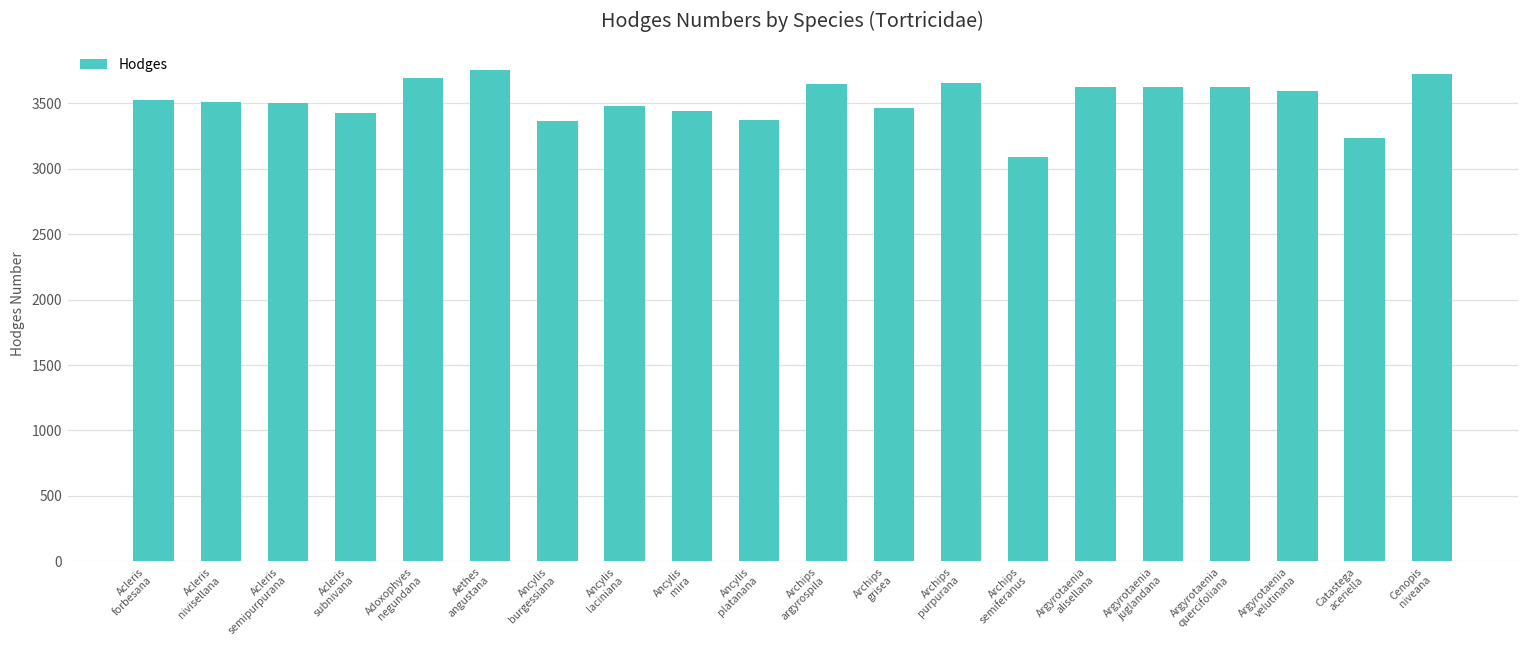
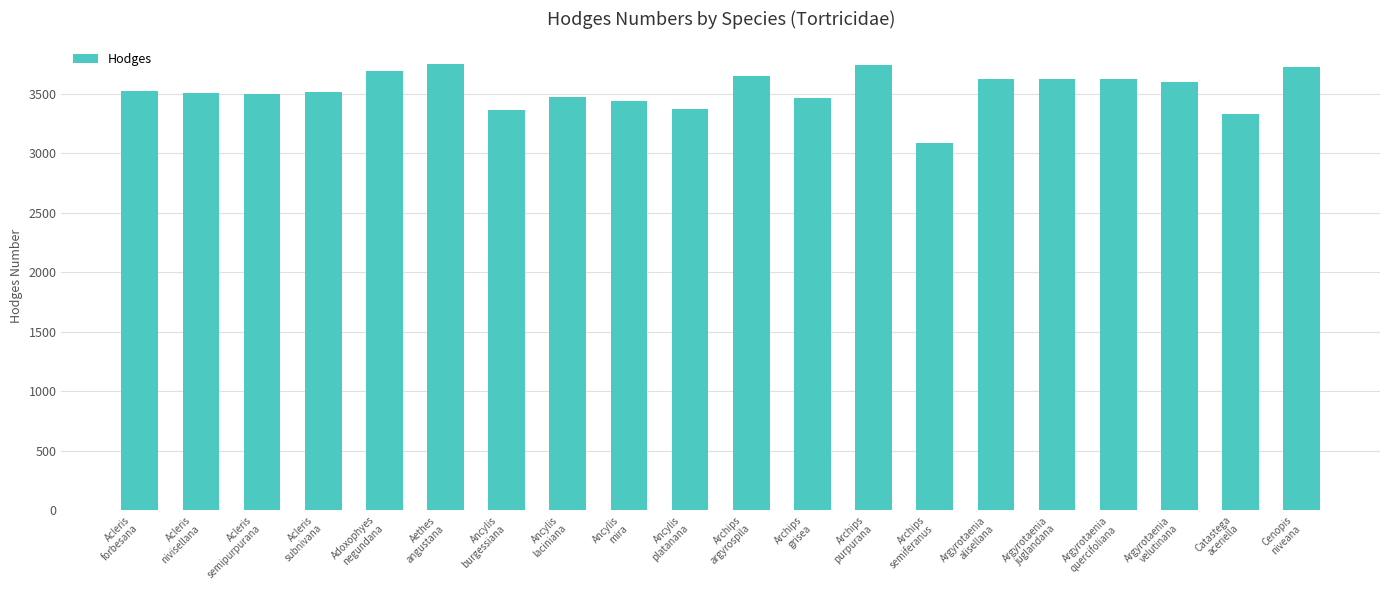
  {
    "Acleris forbesana": 3530,
    "Acleris nivisellana": 3510,
    "Acleris semipurpurana": 3500,
-   "Acleris subnivana": 3420,
+   "Acleris subnivana": 3520,
    "Adoxophyes negundana": 3690,
    "Aethes angustana": 3750,
    "Ancylis burgessiana": 3370,
    "Ancylis laciniana": 3480,
    "Ancylis mira": 3440,
    "Ancylis platanana": 3370,
    "Archips argyrospila": 3650,
    "Archips grisea": 3470,
-   "Archips purpurana": 3660,
+   "Archips purpurana": 3750,
    "Archips semiferanus": 3090,
    "Argyrotaenia alisellana": 3620,
    "Argyrotaenia juglandana": 3620,
    "Argyrotaenia quercifoliana": 3620,
    "Argyrotaenia velutinana": 3600,
-   "Catastega aceriella": 3230,
+   "Catastega aceriella": 3330,
    "Cenopis niveana": 3730
  }
